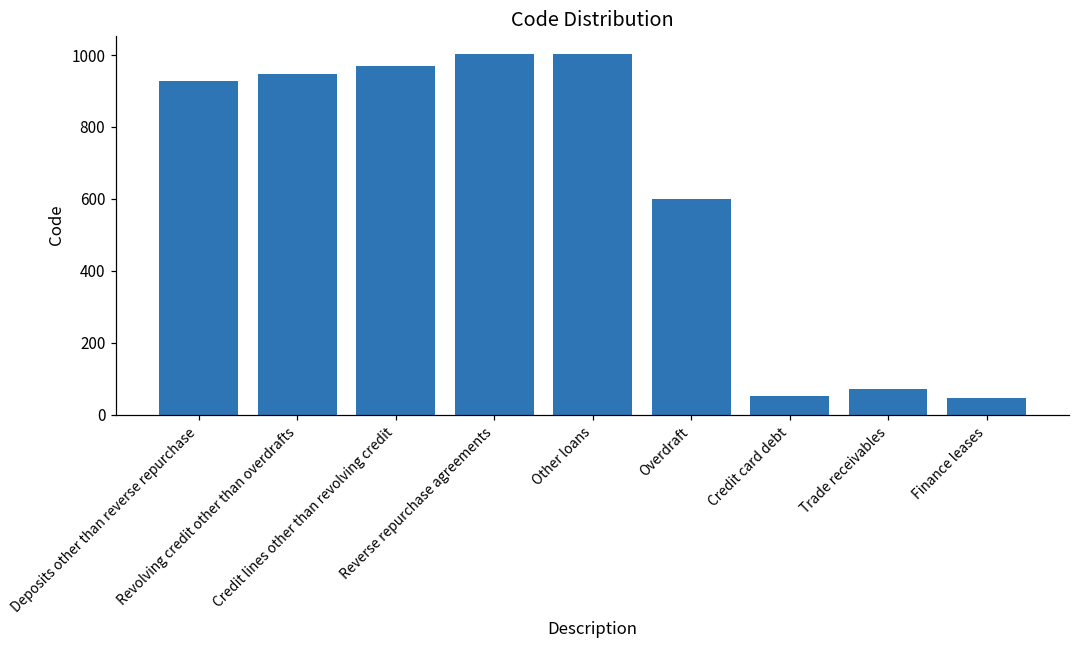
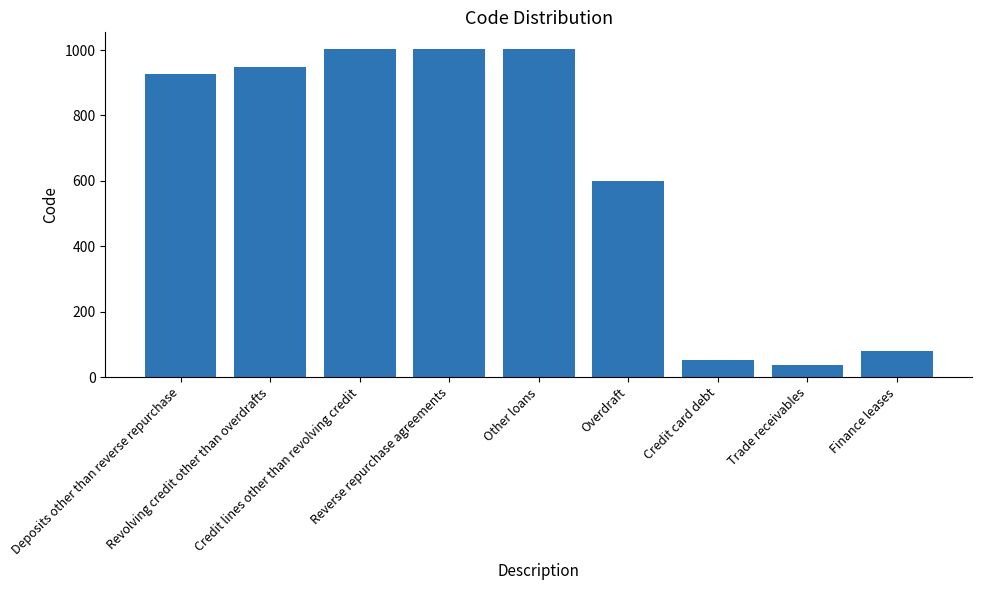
  {
    "Deposits other than reverse repurchase": 930,
    "Revolving credit other than overdrafts": 950,
-   "Credit lines other than revolving credit": 970,
+   "Credit lines other than revolving credit": 1000,
    "Reverse repurchase agreements": 1000,
    "Other loans": 1000,
    "Overdraft": 600,
    "Credit card debt": 50,
-   "Trade receivables": 70,
-   "Finance leases": 50
+   "Trade receivables": 40,
+   "Finance leases": 80
  }
